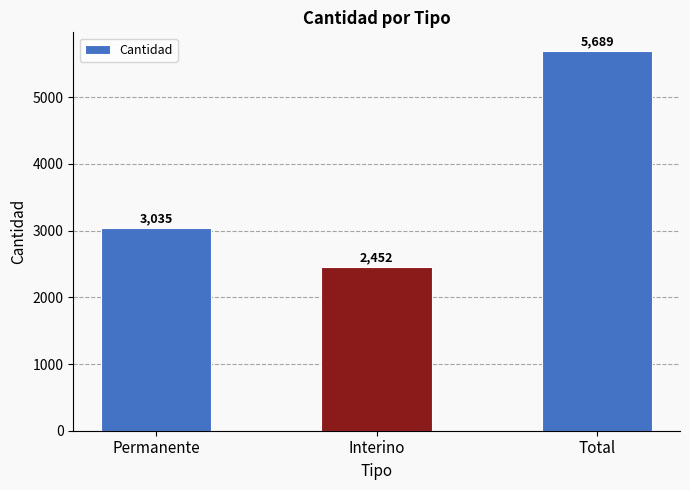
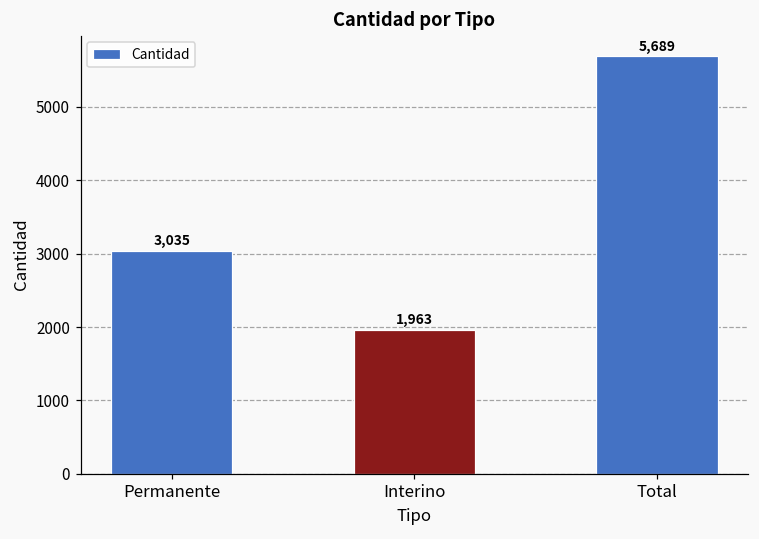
  {
    "Permanente": "3,035",
-   "Interino": "2,452",
+   "Interino": "1,963",
    "Total": "5,689"
  }
